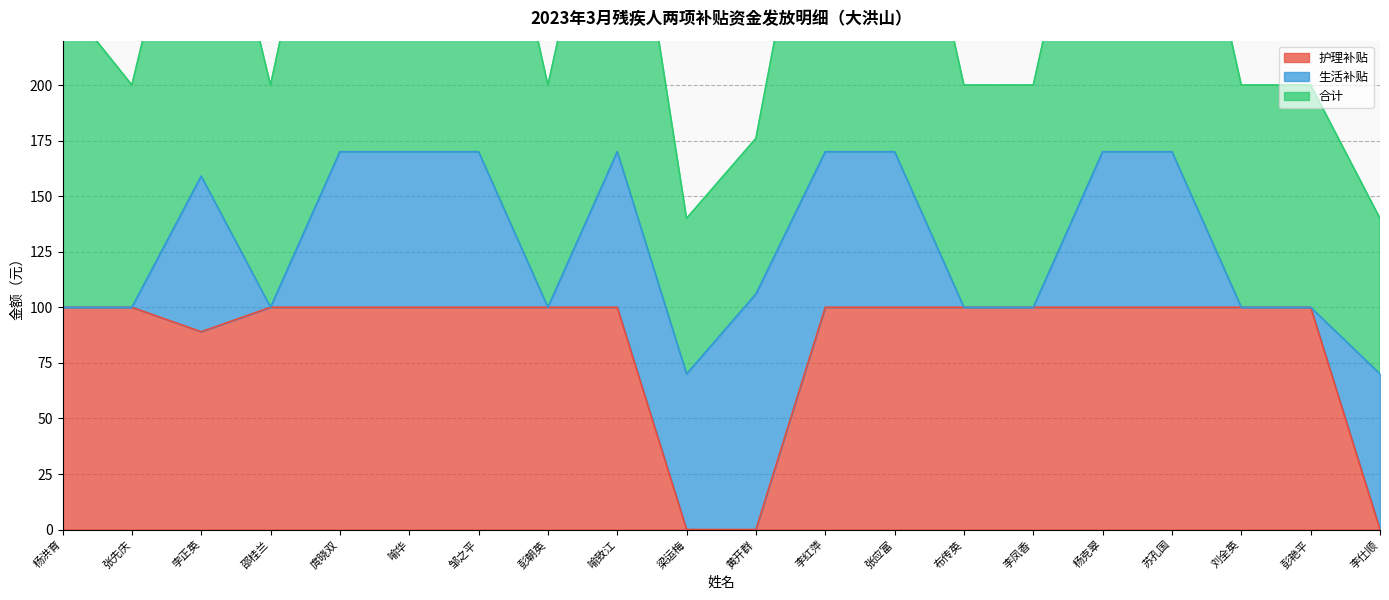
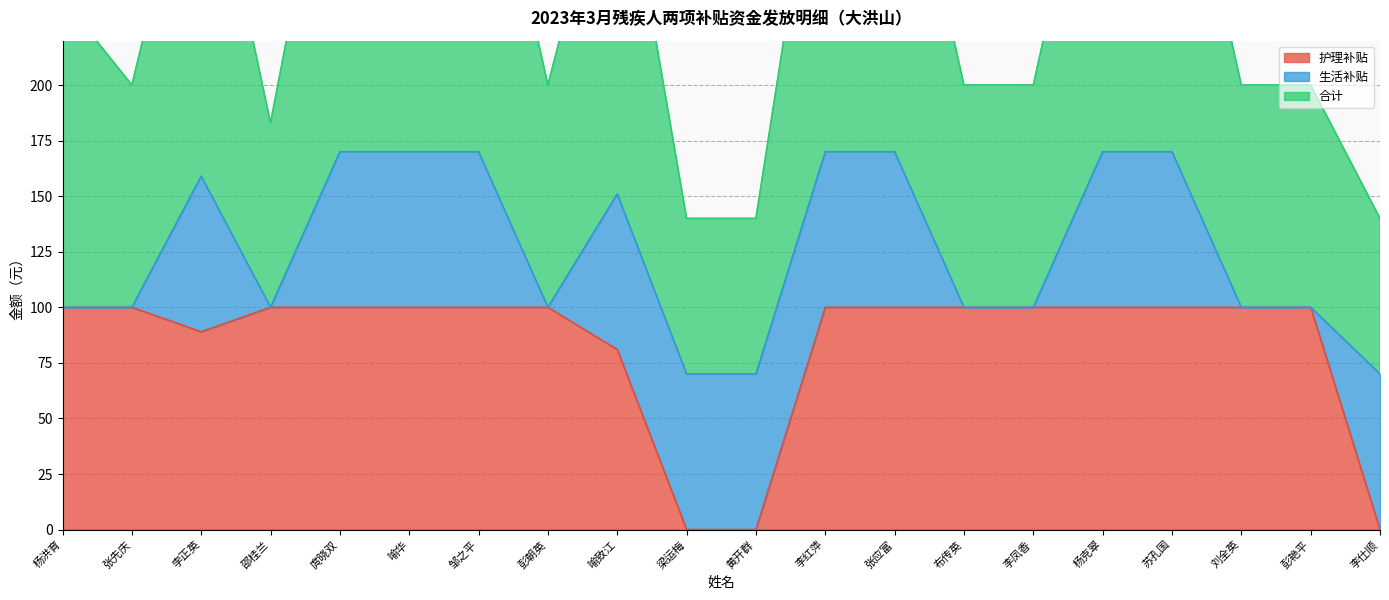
  {
    "护理补贴": {
      "孛正英": 89,
      "庹晓双": 100,
      "喻华": 100,
      "邹之平": 100,
-     "喻致江": 100,
+     "喻致江": 81,
      "梁运梅": 0,
      "黄开群": 0,
      "李红萍": 100,
      "张应富": 100,
      "杨克翠": 100,
      "苏孔国": 100,
      "李仕顺": 0
    },
    "生活补贴": {
      "孛正英": 70,
      "庹晓双": 70,
      "喻华": 70,
      "邹之平": 70,
      "喻致江": 70,
      "梁运梅": 70,
-     "黄开群": 106,
+     "黄开群": 70,
      "李红萍": 70,
      "张应富": 70,
      "杨克翠": 70,
      "苏孔国": 70,
      "李仕顺": 70
    },
    "合计": {
      "张先庆": 100,
-     "邵桂兰": 100,
+     "邵桂兰": 83,
      "彭朝英": 100,
      "梁运梅": 70,
      "黄开群": 70,
      "布传英": 100,
      "李凤香": 100,
      "刘全英": 100,
      "李仕顺": 70
    }
  }
